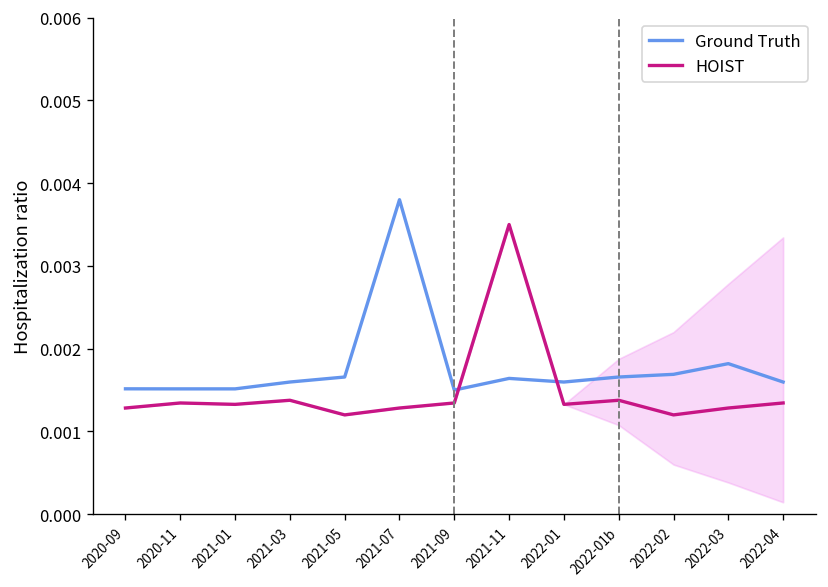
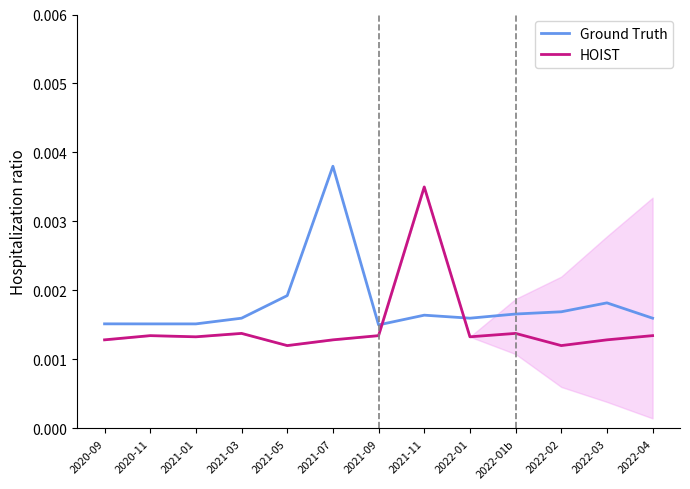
  {
    "Ground Truth": {
      "2020-09": 0.0015,
      "2020-11": 0.0015,
      "2021-01": 0.0015,
      "2021-03": 0.0016,
-     "2021-05": 0.0017,
+     "2021-05": 0.0019,
      "2021-07": 0.0038,
      "2021-09": 0.0015,
      "2021-11": 0.0016,
      "2022-01": 0.0016,
      "2022-01b": 0.0017,
      "2022-02": 0.0017,
      "2022-03": 0.0018,
      "2022-04": 0.0016
    },
    "HOIST": {
      "2022-01b": 0.0014,
      "2022-02": 0.0012,
      "2022-03": 0.0013,
      "2022-04": 0.0013
    }
  }
